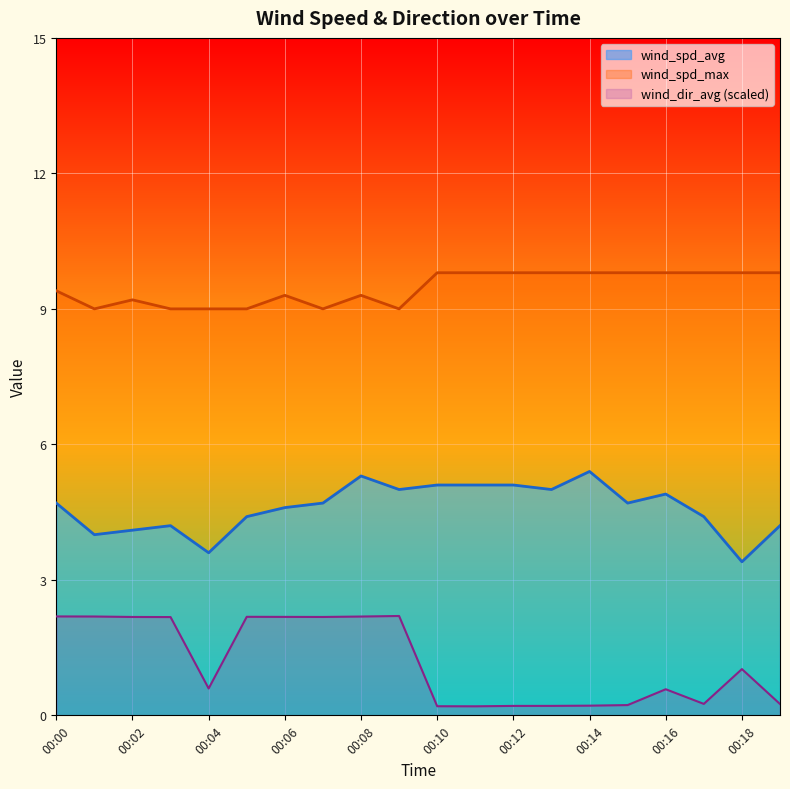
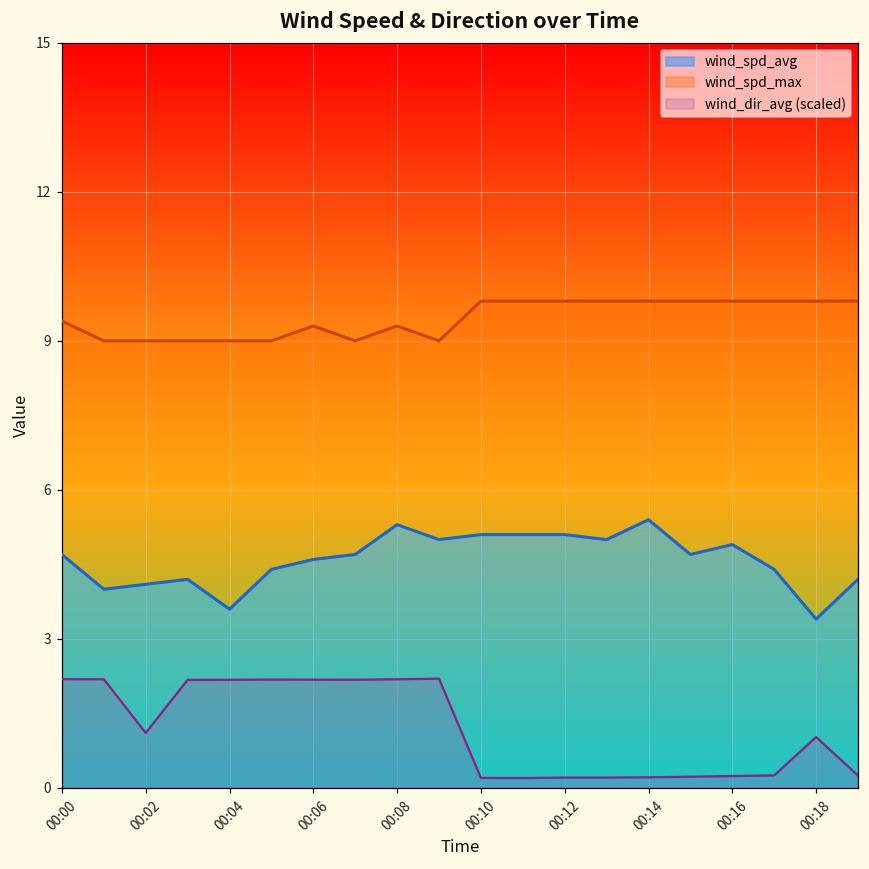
  {
    "wind_spd_avg": {
      "00:00": 4.7,
      "00:02": 4.1,
      "00:04": 3.6,
      "00:06": 4.6,
      "00:08": 5.3,
      "00:10": 5.1,
      "00:12": 5.1,
      "00:14": 5.4,
      "00:16": 4.9,
      "00:18": 3.4
    },
    "wind_spd_max": {
      "00:00": 9.4,
-     "00:02": 9.2,
+     "00:02": 9.0,
      "00:04": 9.0,
      "00:06": 9.3,
      "00:08": 9.3,
      "00:10": 9.8,
      "00:12": 9.8,
      "00:14": 9.8,
      "00:16": 9.8,
      "00:18": 9.8
    },
    "wind_dir_avg (scaled)": {
      "00:00": 2.2,
-     "00:02": 2.2,
-     "00:04": 0.6,
+     "00:02": 1.1,
+     "00:04": 2.2,
      "00:06": 2.2,
      "00:08": 2.2,
      "00:10": 0.2,
      "00:12": 0.2,
      "00:14": 0.2,
-     "00:16": 0.6,
+     "00:16": 0.2,
      "00:18": 1.0
    }
  }
